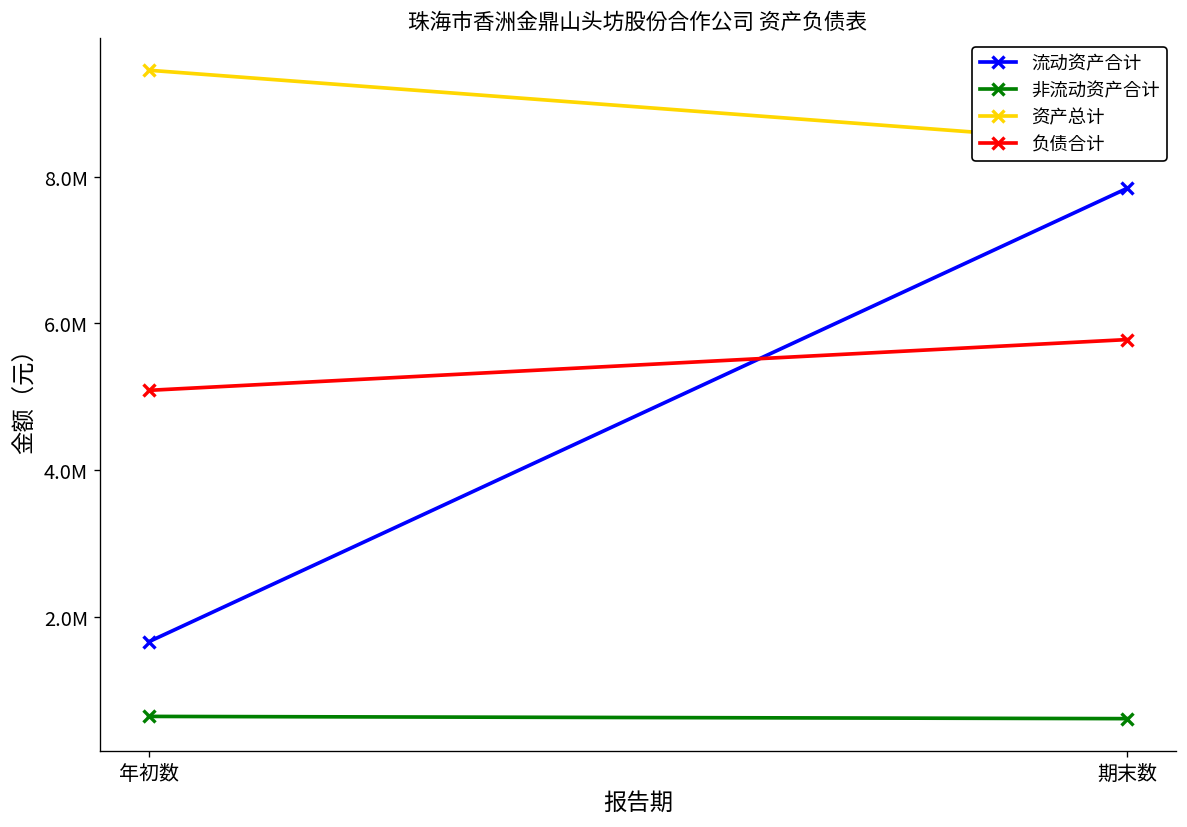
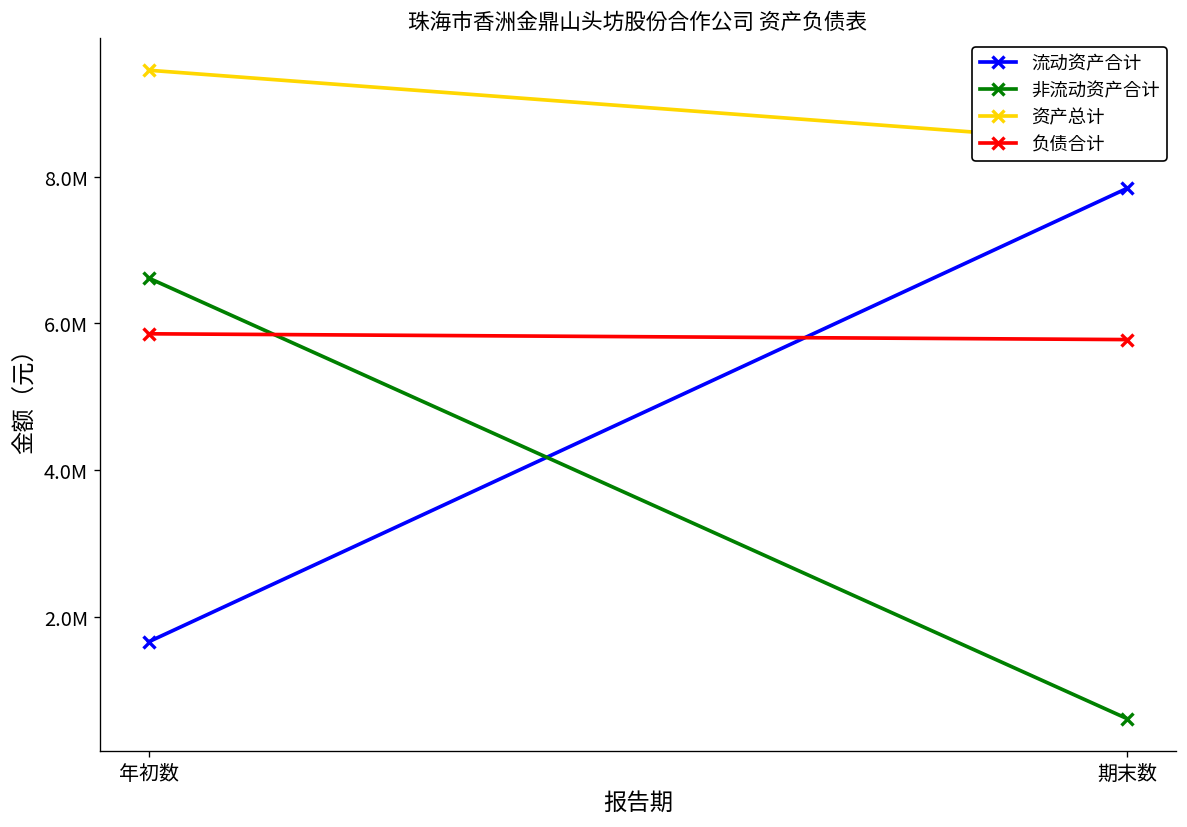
  {
    "流动资产合计": {
      "年初数": 1700000,
      "期末数": 7800000
    },
    "非流动资产合计": {
-     "年初数": 600000,
+     "年初数": 6600000,
      "期末数": 600000
    },
    "资产总计": {
      "年初数": 9400000
    },
    "负债合计": {
-     "年初数": 5100000,
+     "年初数": 5900000,
      "期末数": 5800000
    }
  }
